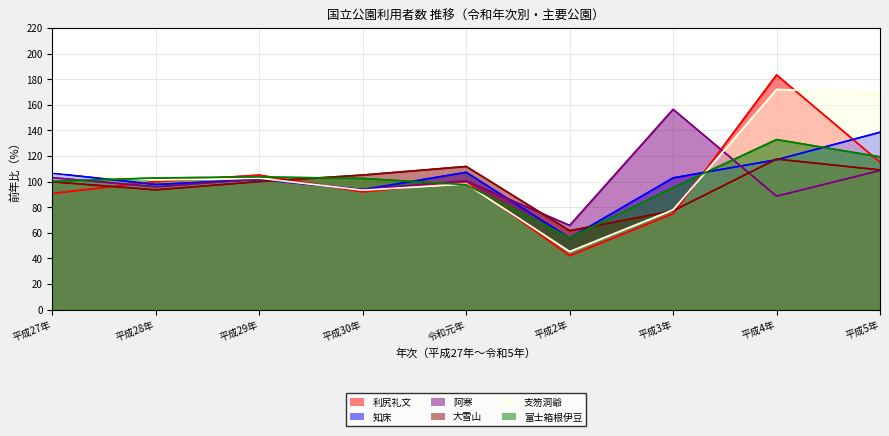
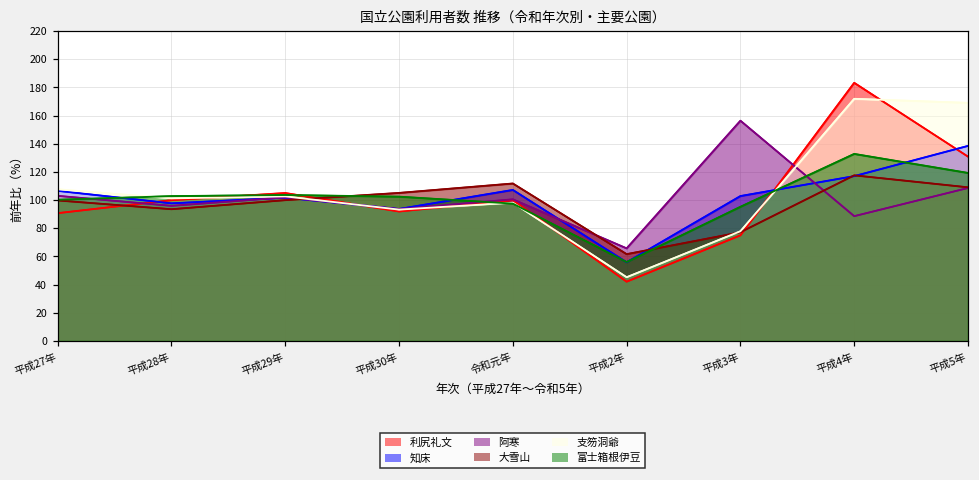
  {
    "利尻礼文": {
      "平成27年": 91,
      "平成2年": 42,
      "平成3年": 75,
      "平成4年": 183,
-     "平成5年": 115
+     "平成5年": 131
    },
    "知床": {
      "令和元年": 107,
      "平成3年": 103,
      "平成5年": 139
    },
    "阿寒": {
      "平成27年": 103,
      "平成2年": 66,
      "平成3年": 156,
      "平成4年": 89
    },
    "大雪山": {
      "平成28年": 94,
      "平成30年": 105,
      "令和元年": 112,
      "平成2年": 62
    },
    "支笏洞爺": {
      "平成2年": 45,
      "平成4年": 172,
      "平成5年": 169
    },
    "富士箱根伊豆": {
      "平成30年": 102,
      "平成3年": 95,
      "平成4年": 133,
      "平成5年": 119
    }
  }
